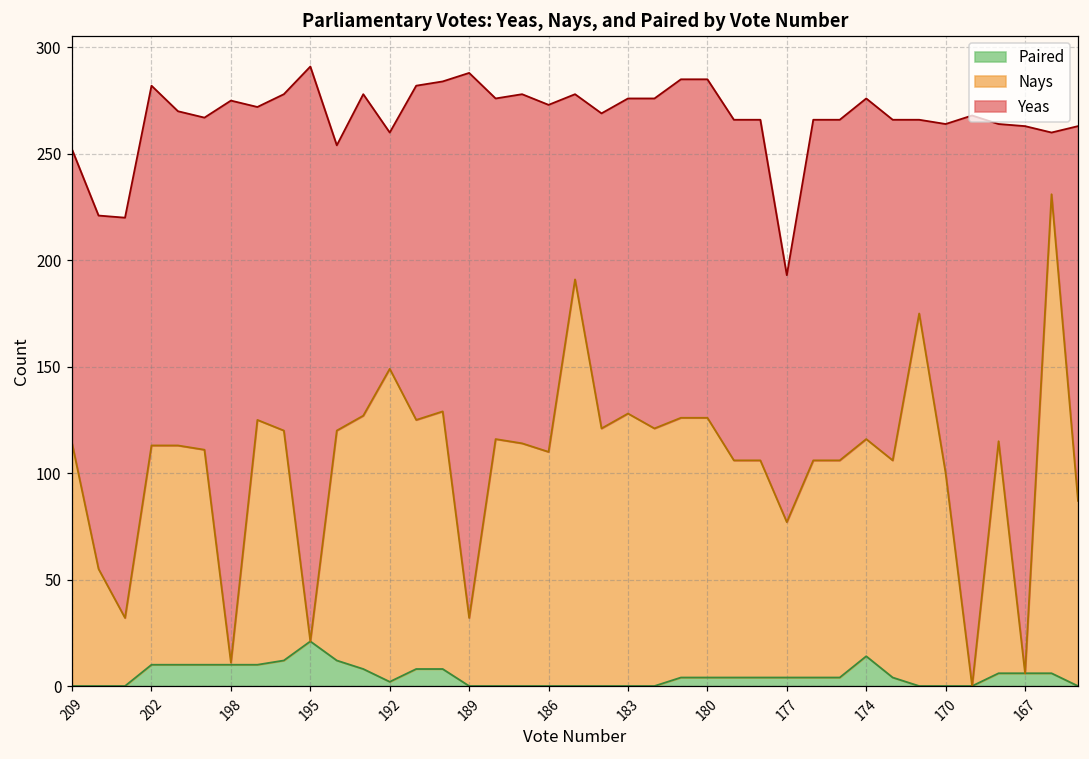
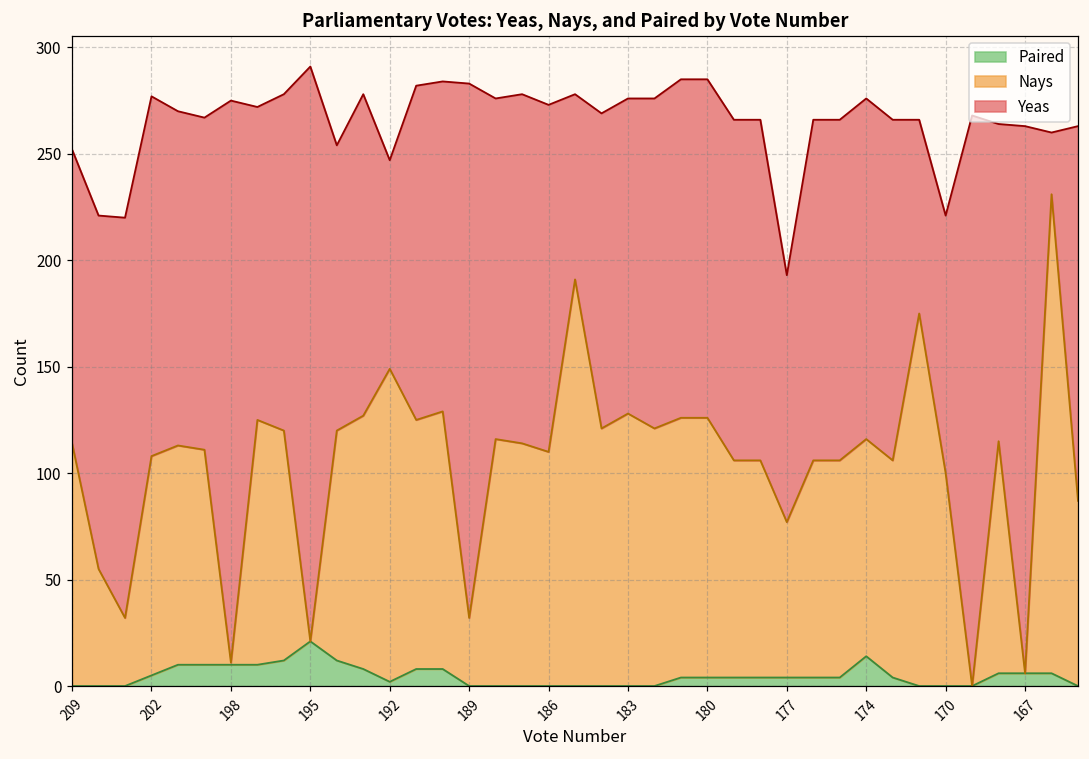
  {
    "Paired": {
      "209": 0,
-     "202": 10,
+     "202": 5,
      "192": 2,
      "189": 0,
      "186": 0,
      "183": 0,
      "180": 4,
      "177": 4,
      "174": 14,
      "170": 0
    },
    "Nays": {
      "209": 114,
      "202": 103,
      "192": 147,
      "189": 32,
      "186": 110,
      "183": 128,
      "180": 122,
      "177": 73,
      "174": 102,
      "170": 100
    },
    "Yeas": {
      "209": 138,
      "202": 169,
      "198": 264,
      "195": 270,
-     "192": 111,
-     "189": 256,
+     "192": 98,
+     "189": 251,
      "186": 163,
      "183": 148,
      "180": 159,
      "177": 116,
      "174": 160,
-     "170": 164,
+     "170": 121,
      "167": 257
    }
  }
